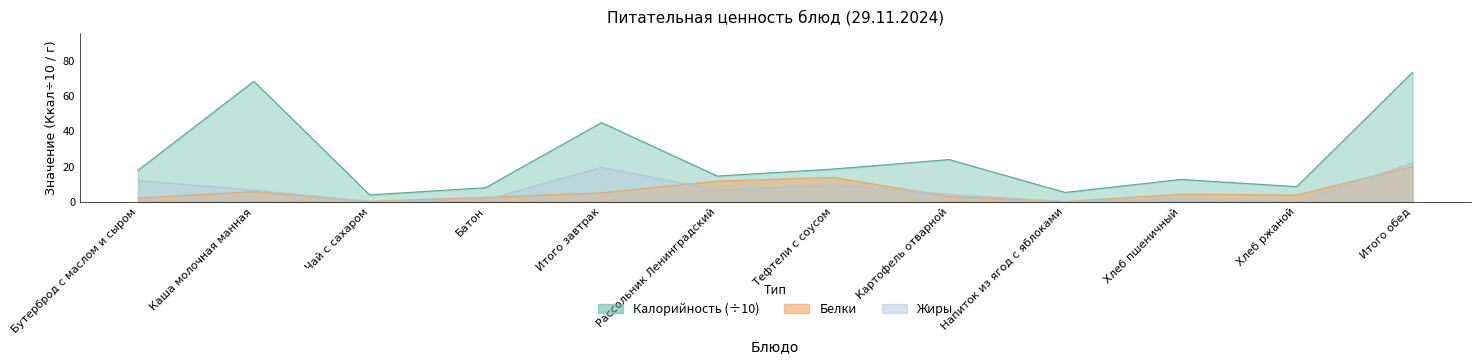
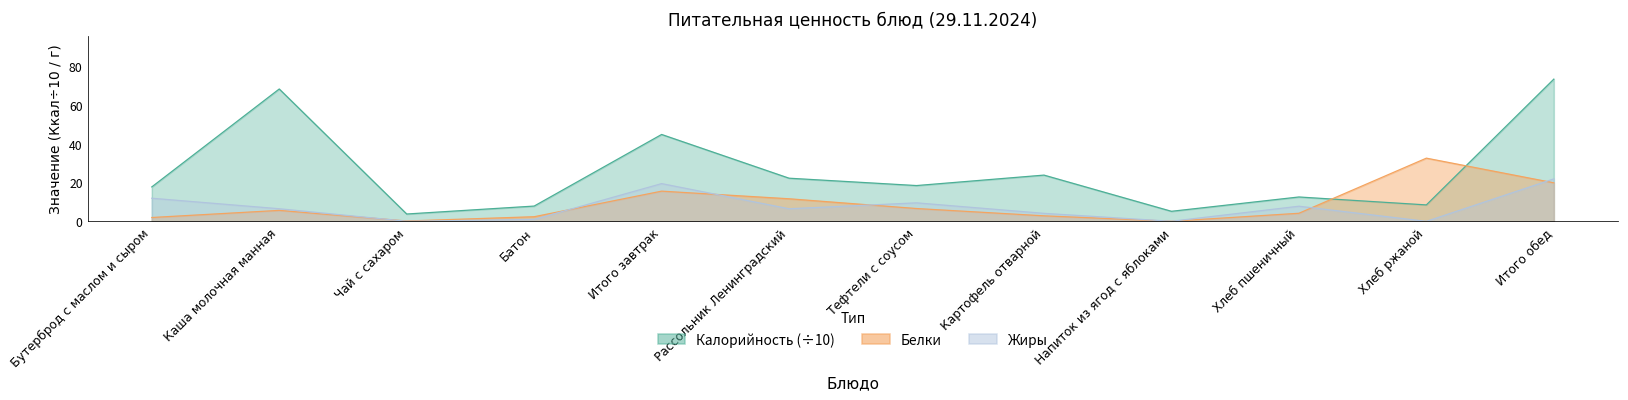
  {
    "Калорийность (÷10)": {
      "Бутерброд с маслом и сыром": 18,
      "Каша молочная манная": 68,
      "Чай с сахаром": 4,
      "Батон": 8,
      "Итого завтрак": 45,
-     "Рассольник Ленинградский": 15,
+     "Рассольник Ленинградский": 22,
      "Тефтели с соусом": 19,
      "Картофель отварной": 24,
      "Напиток из ягод с яблоками": 5,
      "Хлеб пшеничный": 13,
      "Хлеб ржаной": 9,
      "Итого обед": 74
    },
    "Белки": {
      "Бутерброд с маслом и сыром": 2,
-     "Итого завтрак": 5,
+     "Итого завтрак": 16,
      "Рассольник Ленинградский": 12,
-     "Тефтели с соусом": 14,
+     "Тефтели с соусом": 7,
      "Хлеб пшеничный": 4,
-     "Хлеб ржаной": 4,
+     "Хлеб ржаной": 33,
      "Итого обед": 20
    },
    "Жиры": {
      "Бутерброд с маслом и сыром": 12,
      "Итого завтрак": 20,
      "Рассольник Ленинградский": 7,
      "Тефтели с соусом": 10,
-     "Хлеб пшеничный": 2,
+     "Хлеб пшеничный": 8,
      "Хлеб ржаной": 0,
      "Итого обед": 22
    }
  }
